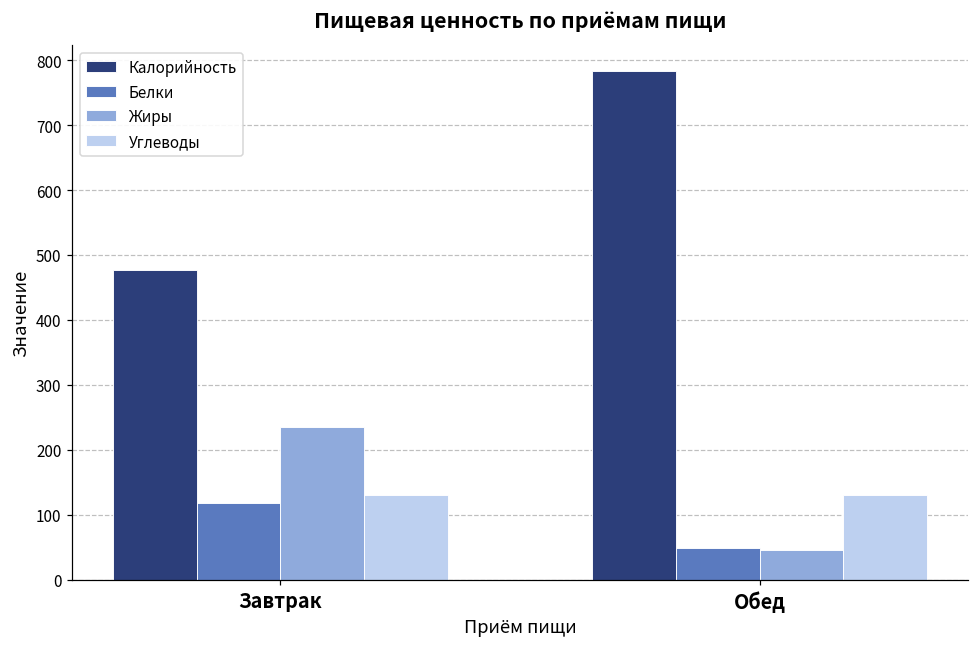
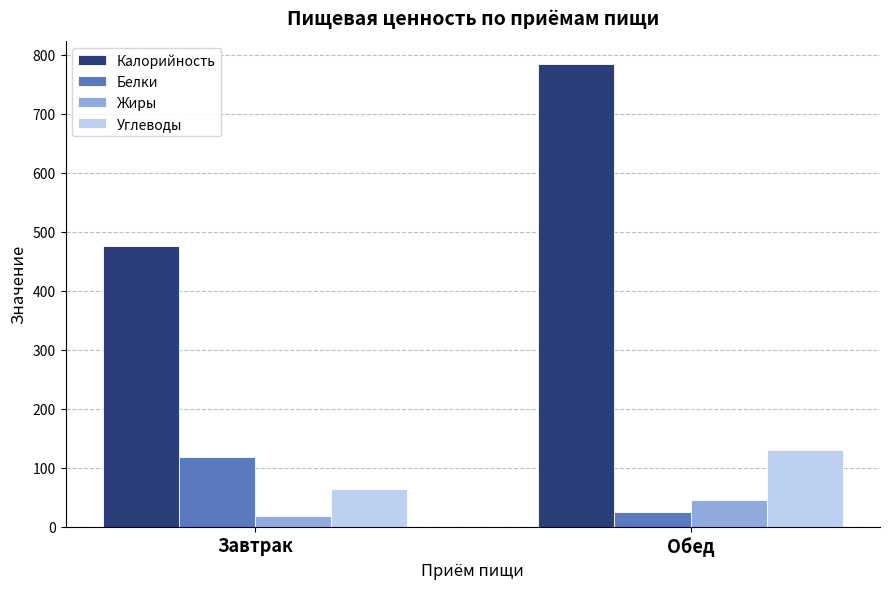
  {
    "Калорийность": {
      "Завтрак": 480,
      "Обед": 780
    },
    "Белки": {
      "Завтрак": 120,
-     "Обед": 50
+     "Обед": 20
    },
    "Жиры": {
-     "Завтрак": 240,
+     "Завтрак": 20,
      "Обед": 50
    },
    "Углеводы": {
-     "Завтрак": 130,
+     "Завтрак": 60,
      "Обед": 130
    }
  }
